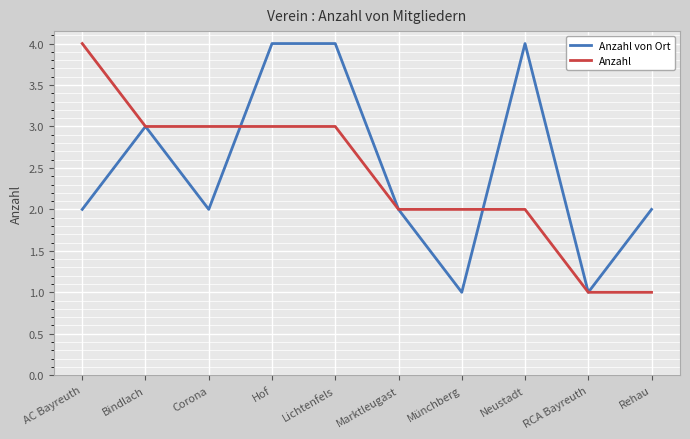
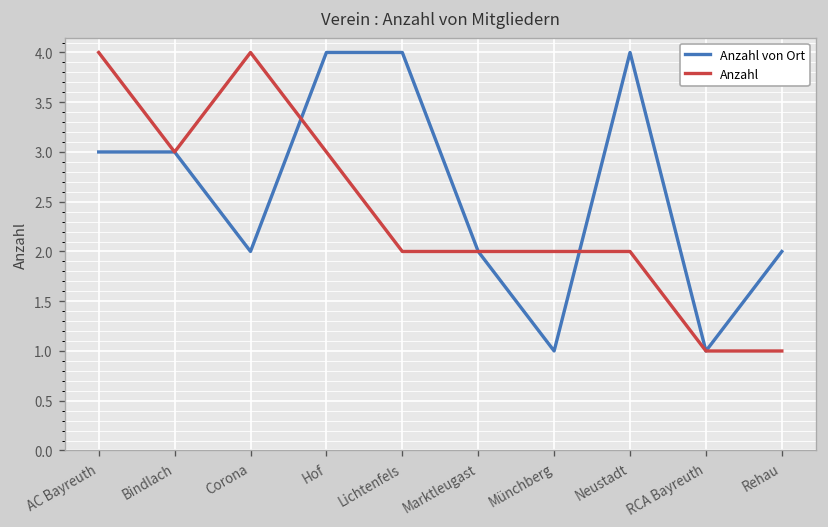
  {
    "Anzahl von Ort": {
-     "AC Bayreuth": 2,
+     "AC Bayreuth": 3,
      "Corona": 2,
      "Hof": 4,
      "Lichtenfels": 4,
      "Münchberg": 1,
      "Neustadt": 4,
      "Rehau": 2
    },
    "Anzahl": {
      "AC Bayreuth": 4,
-     "Corona": 3,
+     "Corona": 4,
      "Hof": 3,
-     "Lichtenfels": 3,
+     "Lichtenfels": 2,
      "Münchberg": 2,
      "Neustadt": 2,
      "Rehau": 1
    }
  }
